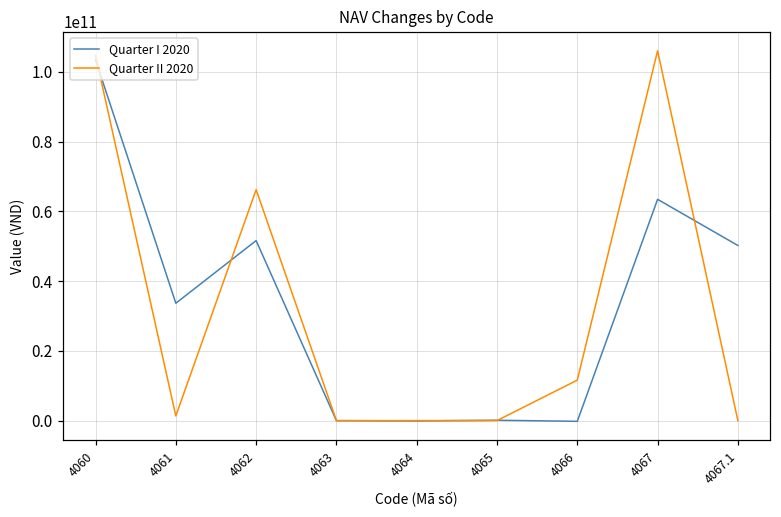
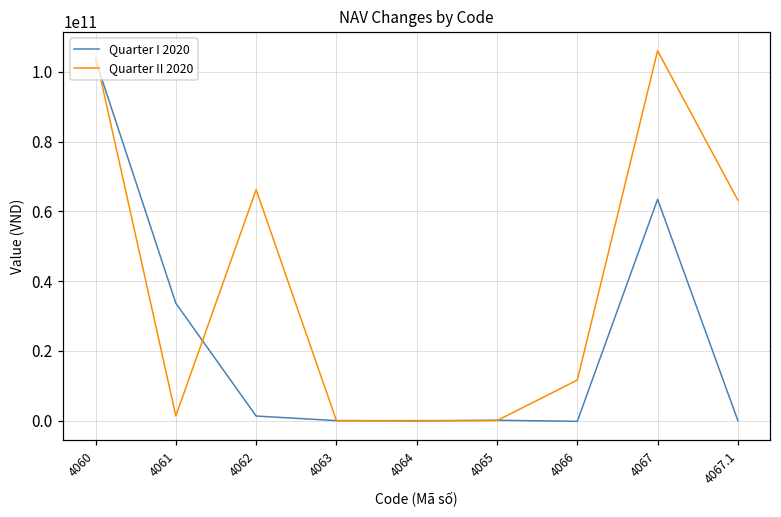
  {
    "Quarter I 2020": {
      "4061": 34000000000,
-     "4062": 52000000000,
+     "4062": 1000000000,
      "4066": 0,
      "4067": 63000000000,
-     "4067.1": 50000000000
+     "4067.1": 0
    },
    "Quarter II 2020": {
      "4061": 1000000000,
      "4062": 66000000000,
      "4066": 12000000000,
      "4067": 106000000000,
-     "4067.1": 0
+     "4067.1": 63000000000
    }
  }
